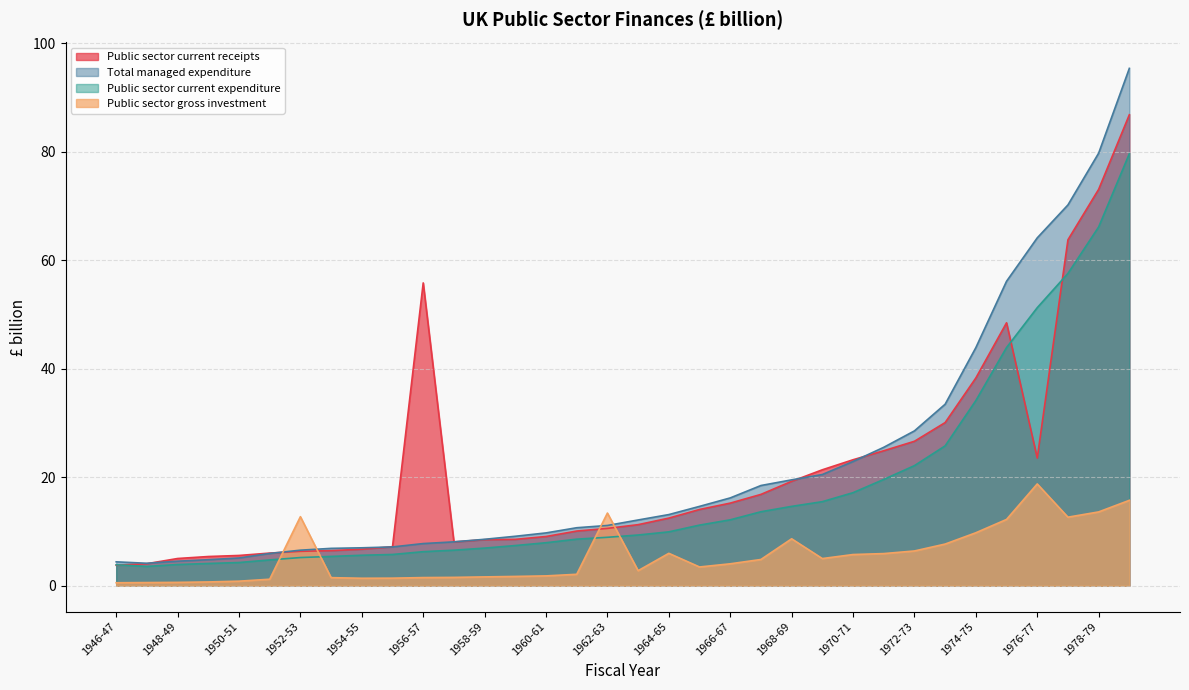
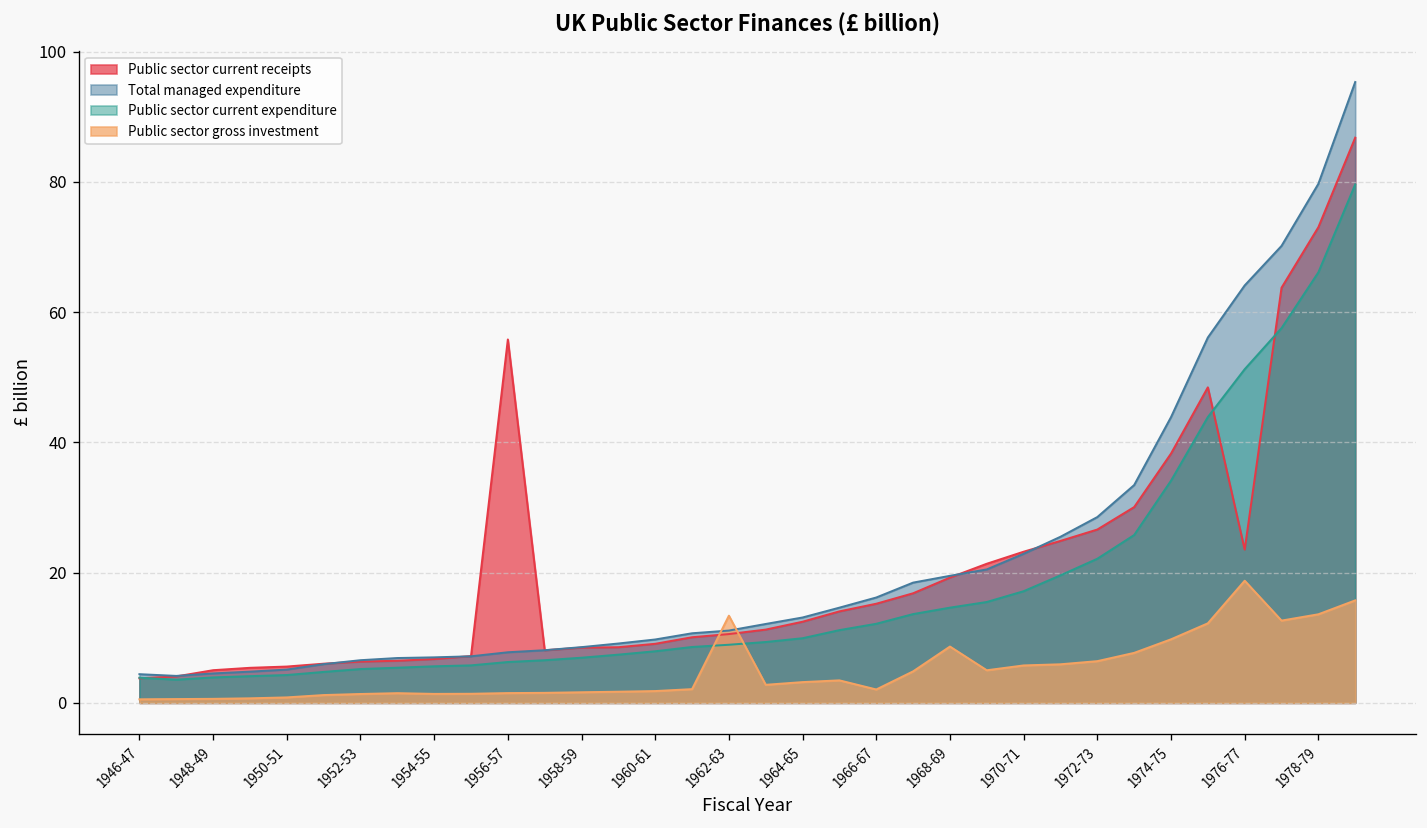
  {
    "Public sector current receipts": {
      "1948-49": 5,
      "1956-57": 56,
      "1960-61": 9,
      "1962-63": 11,
      "1964-65": 12,
      "1966-67": 15,
      "1972-73": 27,
      "1974-75": 38,
      "1976-77": 24,
      "1978-79": 73
    },
    "Public sector gross investment": {
      "1946-47": 1,
      "1948-49": 1,
      "1950-51": 1,
-     "1952-53": 13,
+     "1952-53": 1,
      "1954-55": 1,
      "1956-57": 1,
      "1958-59": 2,
      "1960-61": 2,
      "1962-63": 13,
-     "1964-65": 6,
-     "1966-67": 4,
+     "1964-65": 3,
+     "1966-67": 2,
      "1968-69": 9,
      "1970-71": 6,
      "1972-73": 6,
      "1974-75": 10,
      "1976-77": 19,
      "1978-79": 14
    }
  }
